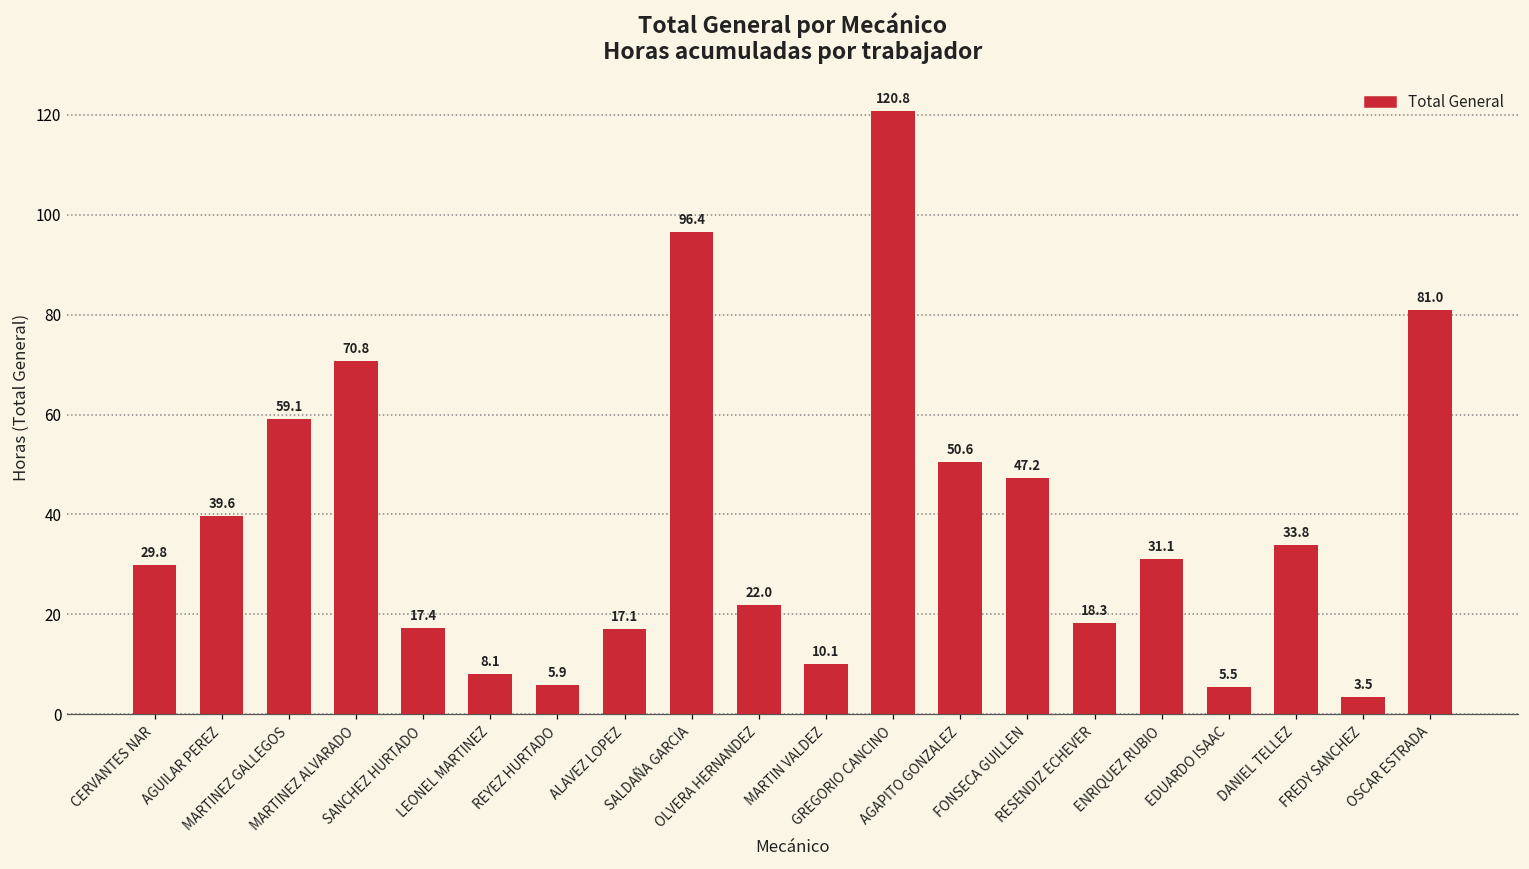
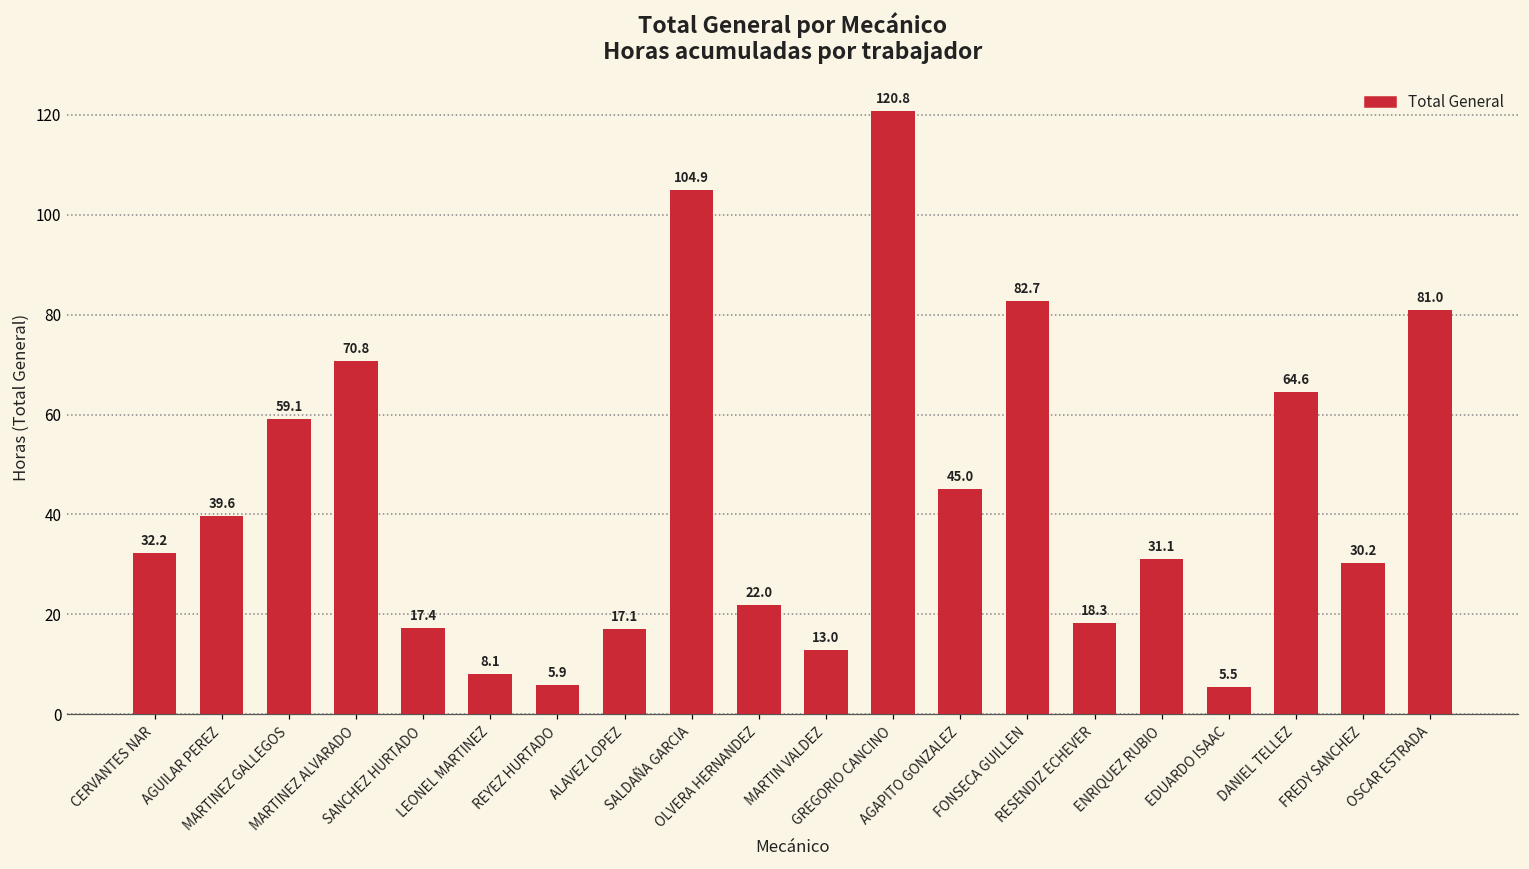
  {
-   "CERVANTES NAR": 29.8,
+   "CERVANTES NAR": 32.2,
    "AGUILAR PEREZ": 39.6,
    "MARTINEZ GALLEGOS": 59.1,
    "MARTINEZ ALVARADO": 70.8,
    "SANCHEZ HURTADO": 17.4,
    "LEONEL MARTINEZ": 8.1,
    "REYEZ HURTADO": 5.9,
    "ALAVEZ LOPEZ": 17.1,
-   "SALDAÑA GARCIA": 96.4,
+   "SALDAÑA GARCIA": 104.9,
    "OLVERA HERNANDEZ": 22.0,
-   "MARTIN VALDEZ": 10.1,
+   "MARTIN VALDEZ": 13.0,
    "GREGORIO CANCINO": 120.8,
-   "AGAPITO GONZALEZ": 50.6,
-   "FONSECA GUILLEN": 47.2,
+   "AGAPITO GONZALEZ": 45.0,
+   "FONSECA GUILLEN": 82.7,
    "RESENDIZ ECHEVER": 18.3,
    "ENRIQUEZ RUBIO": 31.1,
    "EDUARDO ISAAC": 5.5,
-   "DANIEL TELLEZ": 33.8,
-   "FREDY SANCHEZ": 3.5,
+   "DANIEL TELLEZ": 64.6,
+   "FREDY SANCHEZ": 30.2,
    "OSCAR ESTRADA": 81.0
  }
